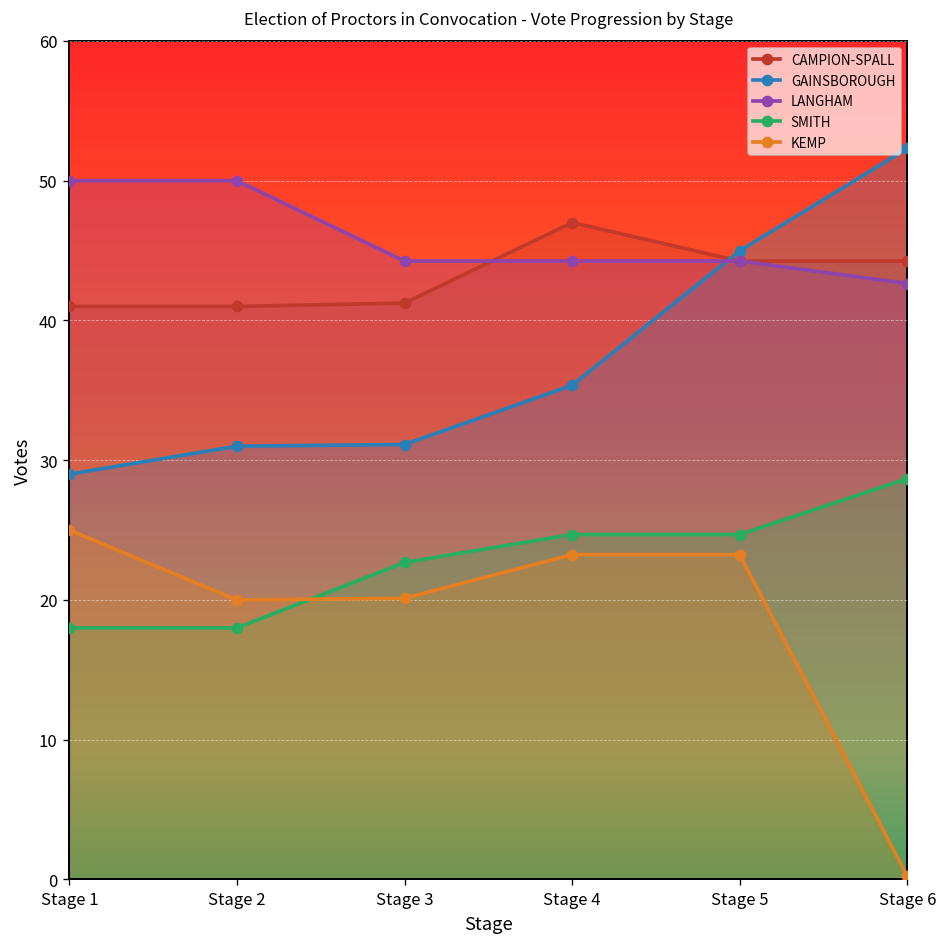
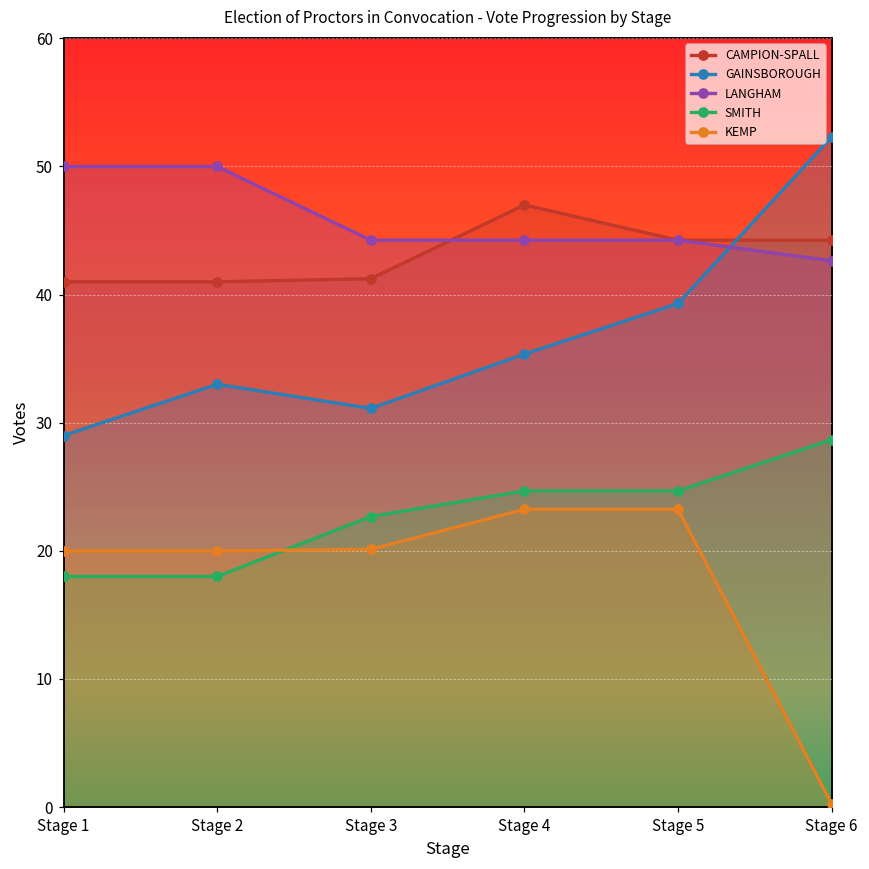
  {
    "CAMPION-SPALL": {
      "Stage 1": 41.0,
      "Stage 2": 41.0,
      "Stage 3": 41.2,
      "Stage 4": 47.0,
      "Stage 6": 44.3
    },
    "GAINSBOROUGH": {
      "Stage 1": 29.0,
-     "Stage 2": 31,
+     "Stage 2": 33,
      "Stage 3": 31.1,
      "Stage 4": 35.4,
-     "Stage 5": 45.0,
+     "Stage 5": 39.3,
      "Stage 6": 52.3
    },
    "LANGHAM": {
      "Stage 1": 50.0,
      "Stage 2": 50.0,
      "Stage 3": 44.3,
      "Stage 4": 44.3,
      "Stage 6": 42.6
    },
    "SMITH": {
      "Stage 1": 18.0,
      "Stage 2": 18.0,
      "Stage 3": 22.7,
      "Stage 4": 24.7,
      "Stage 5": 24.7,
      "Stage 6": 28.7
    },
    "KEMP": {
-     "Stage 1": 25,
+     "Stage 1": 20,
      "Stage 2": 20,
      "Stage 3": 20,
      "Stage 4": 23.2,
      "Stage 5": 23.2,
      "Stage 6": 0.2
    }
  }
